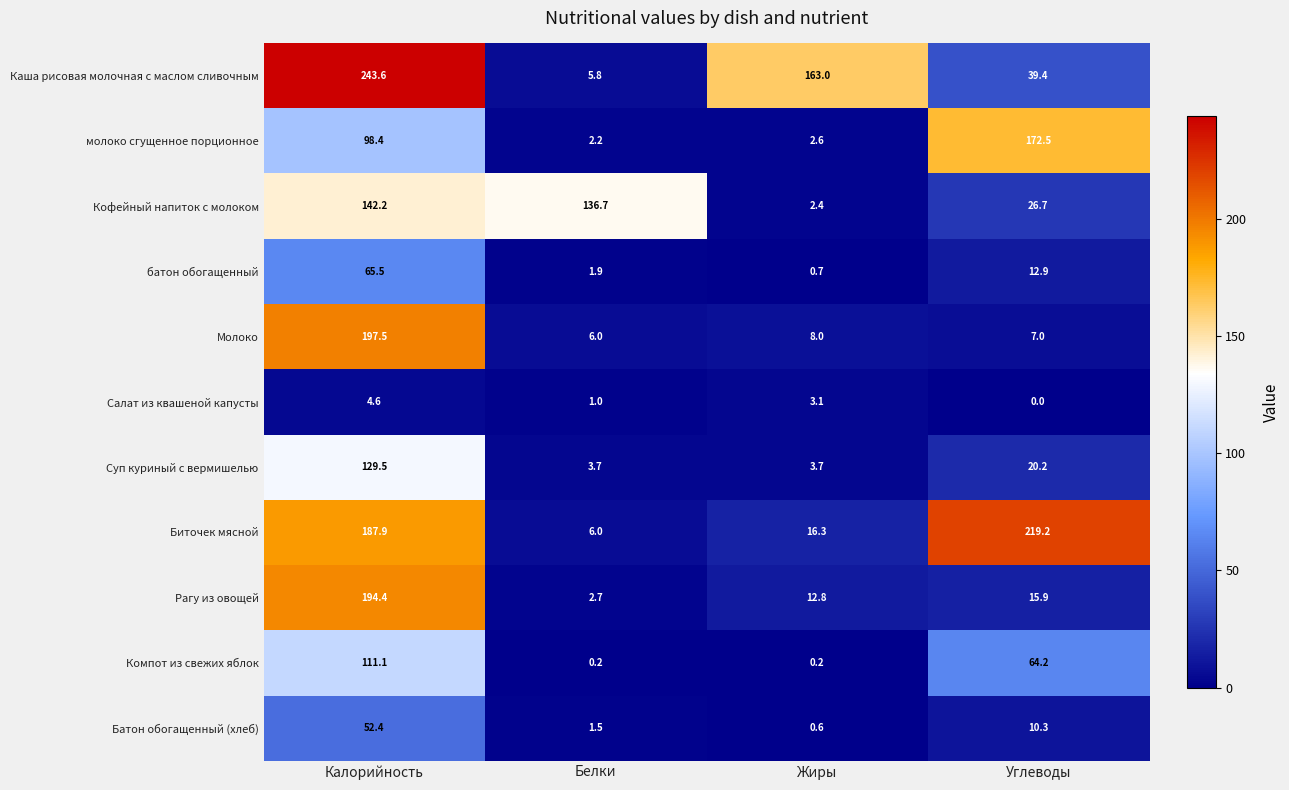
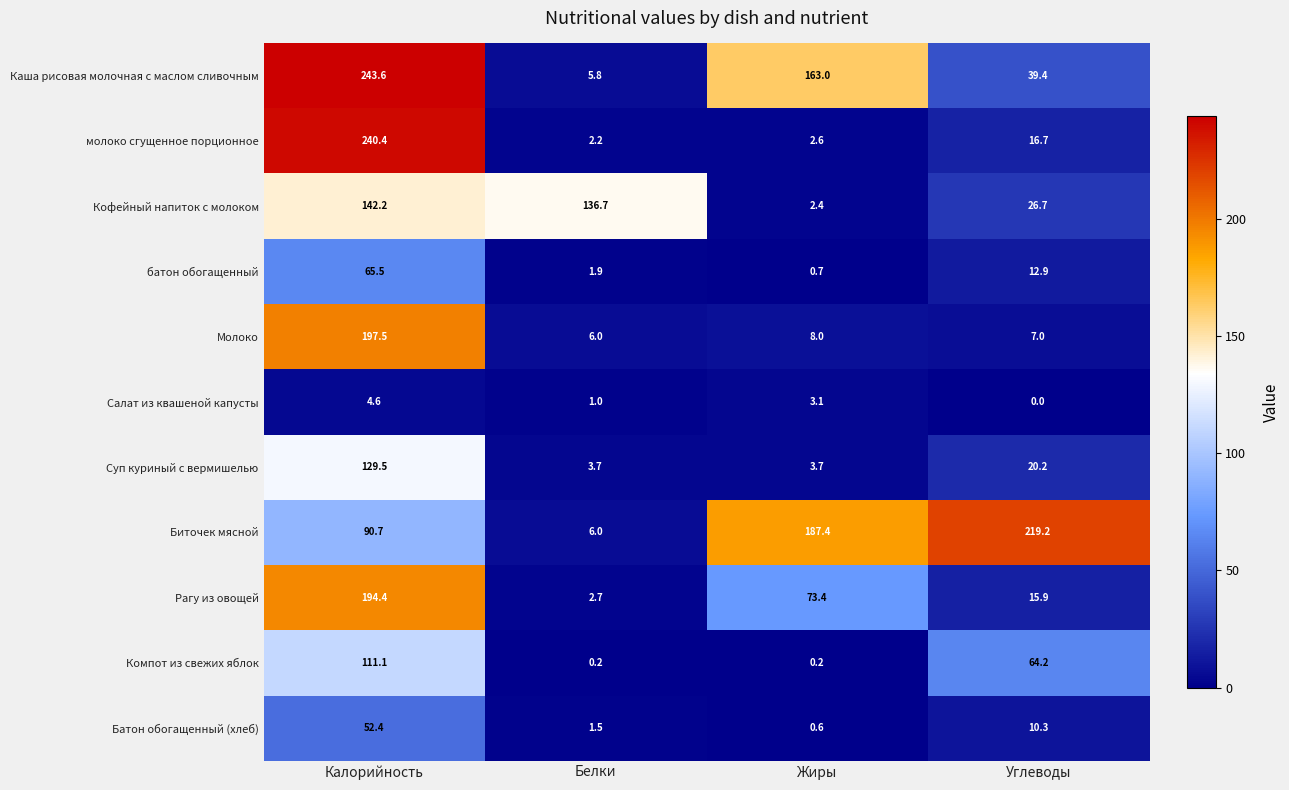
  {
    "Каша рисовая молочная с маслом сливочным": {
      "Калорийность": 243.6,
      "Белки": 5.8,
      "Жиры": 163.0,
      "Углеводы": 39.4
    },
    "молоко сгущенное порционное": {
-     "Калорийность": 98.4,
+     "Калорийность": 240.4,
      "Белки": 2.2,
      "Жиры": 2.6,
-     "Углеводы": 172.5
+     "Углеводы": 16.7
    },
    "Кофейный напиток с молоком": {
      "Калорийность": 142.2,
      "Белки": 136.7,
      "Жиры": 2.4,
      "Углеводы": 26.7
    },
    "батон обогащенный": {
      "Калорийность": 65.5,
      "Белки": 1.9,
      "Жиры": 0.7,
      "Углеводы": 12.9
    },
    "Молоко": {
      "Калорийность": 197.5,
      "Белки": 6.0,
      "Жиры": 8.0,
      "Углеводы": 7.0
    },
    "Салат из квашеной капусты": {
      "Калорийность": 4.6,
      "Белки": 1.0,
      "Жиры": 3.1,
      "Углеводы": 0.0
    },
    "Суп куриный с вермишелью": {
      "Калорийность": 129.5,
      "Белки": 3.7,
      "Жиры": 3.7,
      "Углеводы": 20.2
    },
    "Биточек мясной": {
-     "Калорийность": 187.9,
+     "Калорийность": 90.7,
      "Белки": 6.0,
-     "Жиры": 16.3,
+     "Жиры": 187.4,
      "Углеводы": 219.2
    },
    "Рагу из овощей": {
      "Калорийность": 194.4,
      "Белки": 2.7,
-     "Жиры": 12.8,
+     "Жиры": 73.4,
      "Углеводы": 15.9
    },
    "Компот из свежих яблок": {
      "Калорийность": 111.1,
      "Белки": 0.2,
      "Жиры": 0.2,
      "Углеводы": 64.2
    },
    "Батон обогащенный (хлеб)": {
      "Калорийность": 52.4,
      "Белки": 1.5,
      "Жиры": 0.6,
      "Углеводы": 10.3
    }
  }
